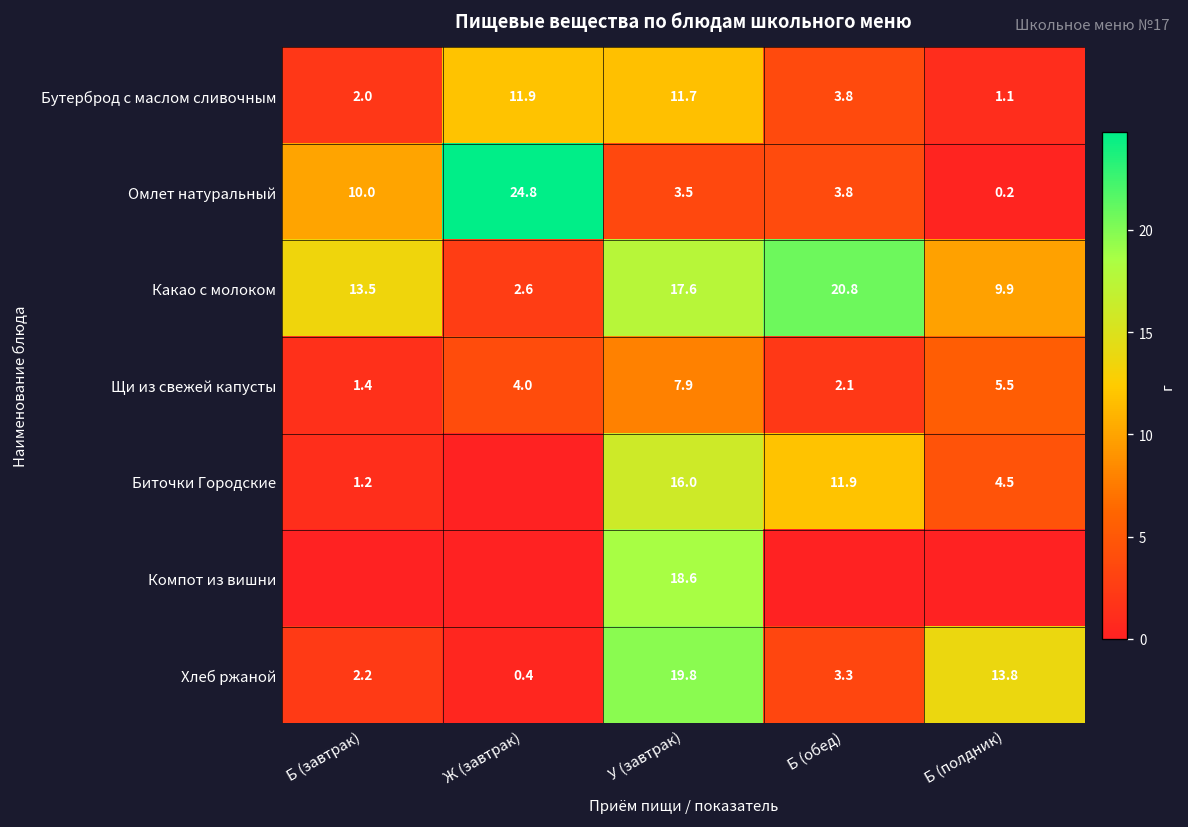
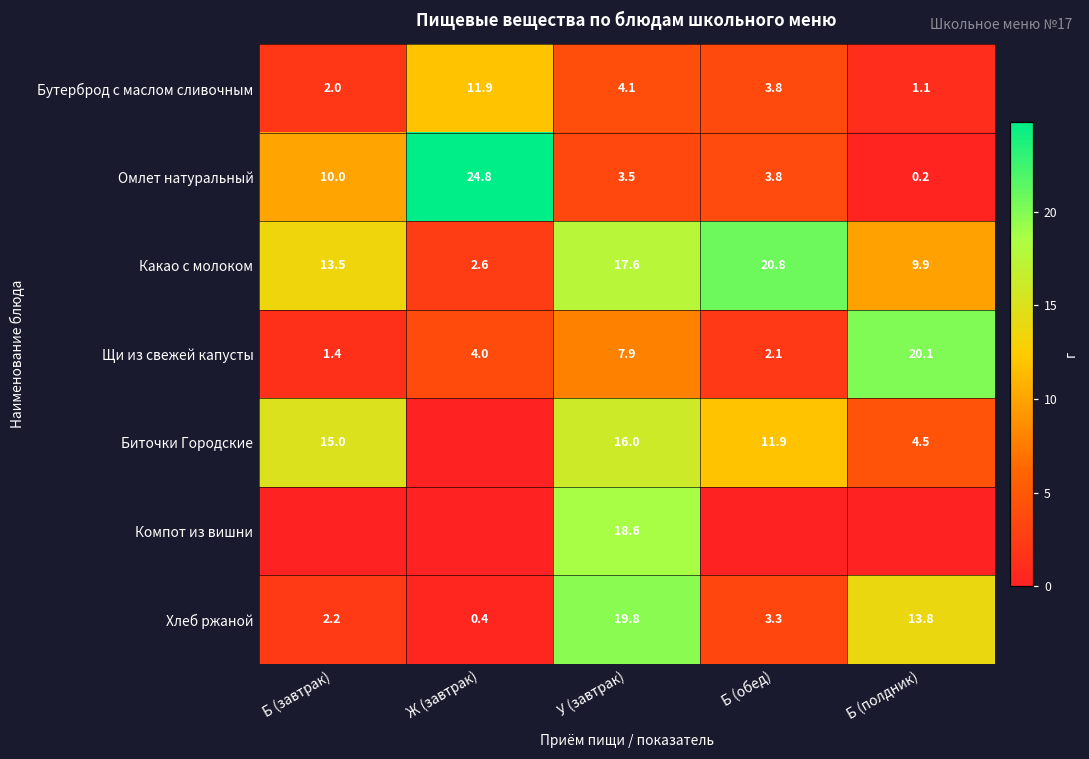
  {
    "Бутерброд с маслом сливочным": {
      "Б (завтрак)": 2.0,
      "Ж (завтрак)": 11.9,
-     "У (завтрак)": 11.7,
+     "У (завтрак)": 4.1,
      "Б (обед)": 3.8,
      "Б (полдник)": 1.1
    },
    "Омлет натуральный": {
      "Б (завтрак)": 10.0,
      "Ж (завтрак)": 24.8,
      "У (завтрак)": 3.5,
      "Б (обед)": 3.8,
      "Б (полдник)": 0.2
    },
    "Какао с молоком": {
      "Б (завтрак)": 13.5,
      "Ж (завтрак)": 2.6,
      "У (завтрак)": 17.6,
      "Б (обед)": 20.8,
      "Б (полдник)": 9.9
    },
    "Щи из свежей капусты": {
      "Б (завтрак)": 1.4,
      "Ж (завтрак)": 4.0,
      "У (завтрак)": 7.9,
      "Б (обед)": 2.1,
-     "Б (полдник)": 5.5
+     "Б (полдник)": 20.1
    },
    "Биточки Городские": {
-     "Б (завтрак)": 1.2,
+     "Б (завтрак)": 15.0,
      "У (завтрак)": 16.0,
      "Б (обед)": 11.9,
      "Б (полдник)": 4.5
    },
    "Компот из вишни": {
      "У (завтрак)": 18.6
    },
    "Хлеб ржаной": {
      "Б (завтрак)": 2.2,
      "Ж (завтрак)": 0.4,
      "У (завтрак)": 19.8,
      "Б (обед)": 3.3,
      "Б (полдник)": 13.8
    }
  }
